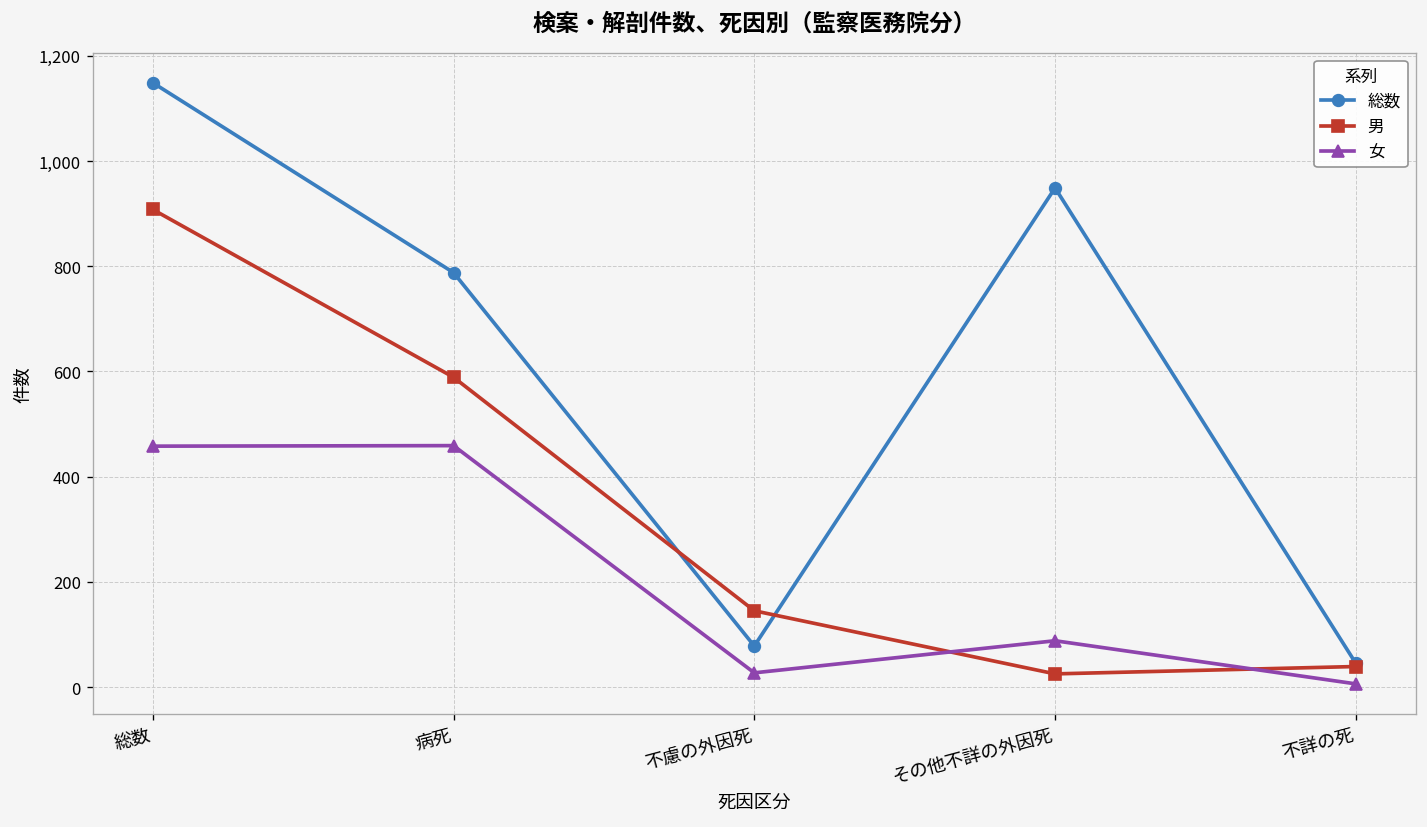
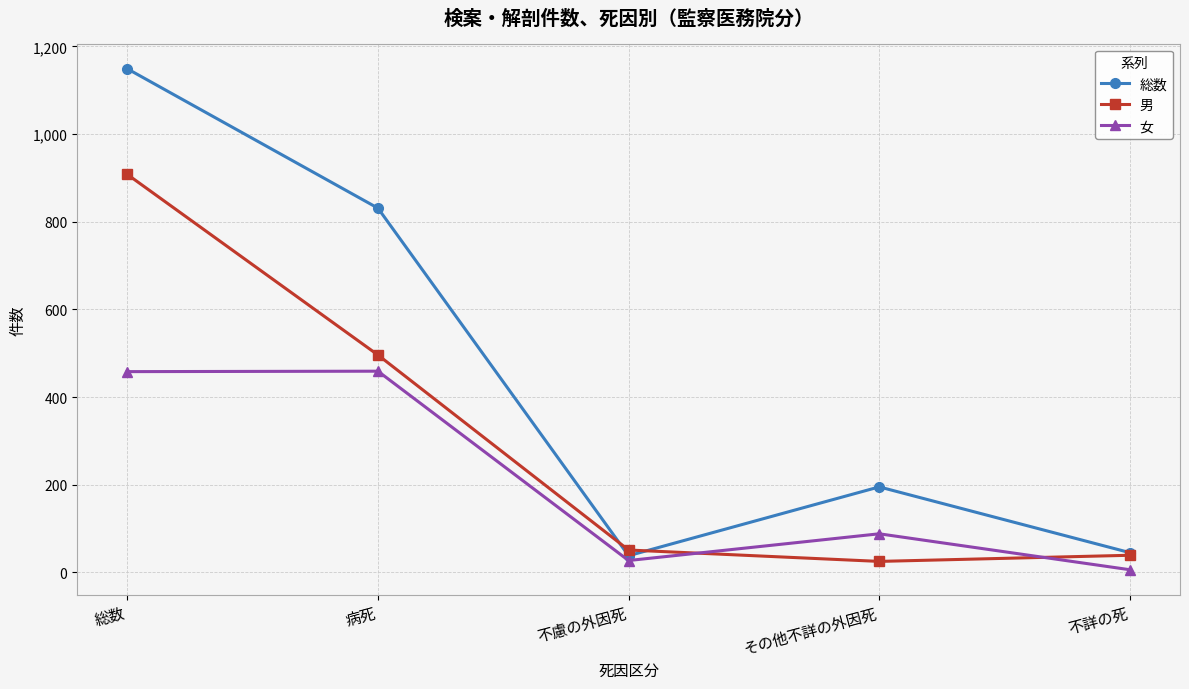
  {
    "総数": {
      "総数": "1,150",
-     "病死": "790",
-     "不慮の外因死": "80",
-     "その他不詳の外因死": "950",
+     "病死": "830",
+     "不慮の外因死": "40",
+     "その他不詳の外因死": "200",
      "不詳の死": "50"
    },
    "男": {
      "総数": "910",
-     "病死": "590",
-     "不慮の外因死": "150",
+     "病死": "500",
+     "不慮の外因死": "50",
      "その他不詳の外因死": "30",
      "不詳の死": "40"
    },
    "女": {
      "総数": "460",
      "病死": "460",
      "不慮の外因死": "30",
      "その他不詳の外因死": "90",
      "不詳の死": "10"
    }
  }
